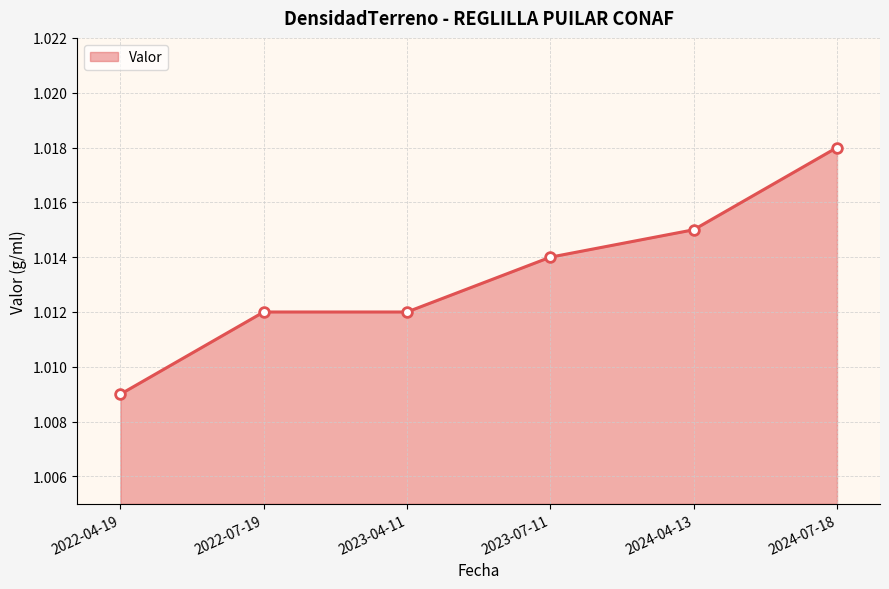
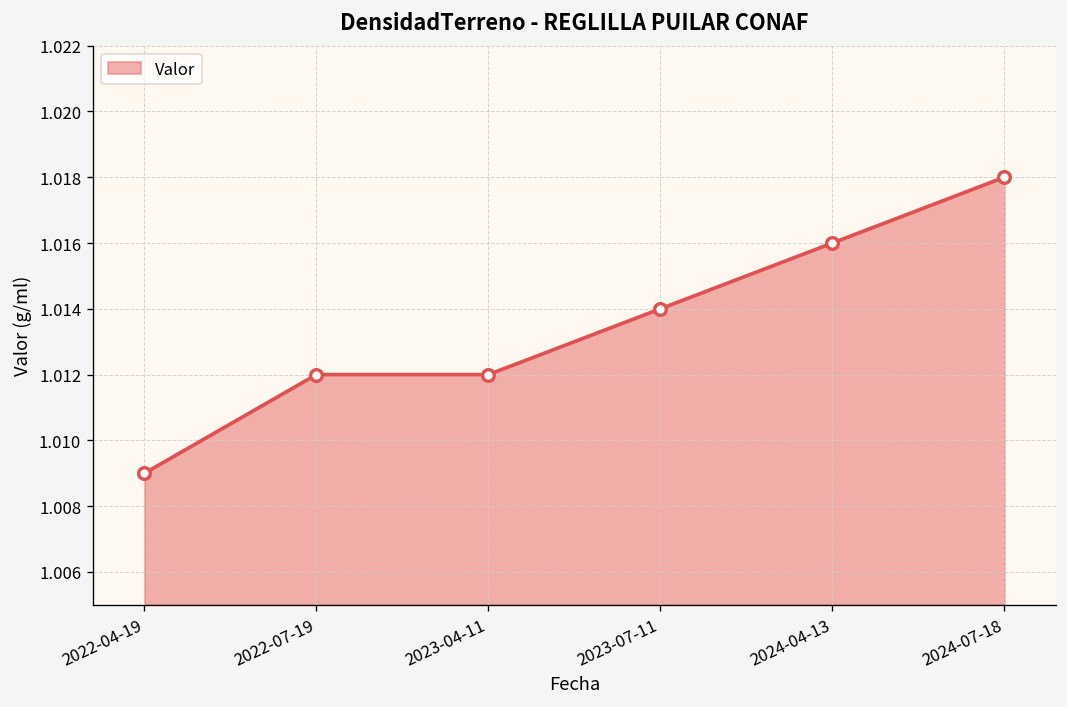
  {
    "2022-04-19": 1.009,
    "2022-07-19": 1.012,
    "2023-04-11": 1.012,
    "2023-07-11": 1.014,
-   "2024-04-13": 1.015,
+   "2024-04-13": 1.016,
    "2024-07-18": 1.018
  }
